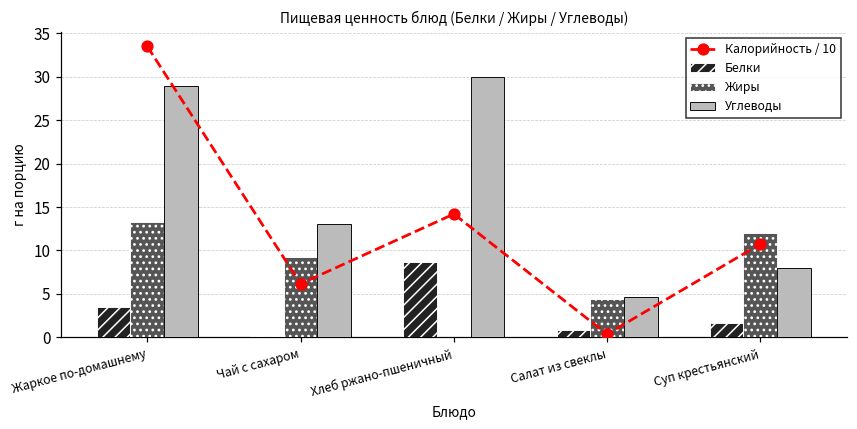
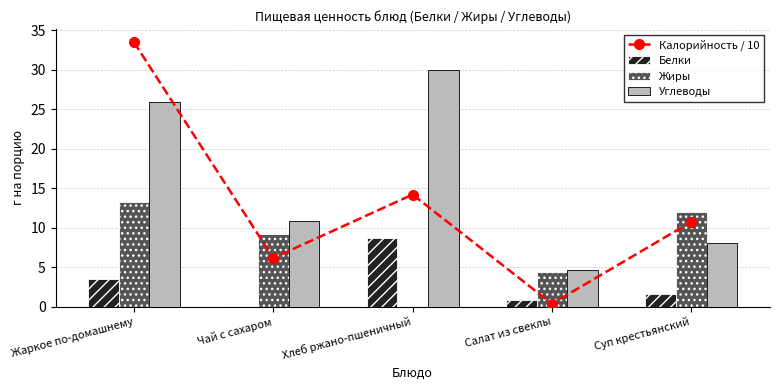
  {
    "Белки": {
      "Жаркое по-домашнему": 4,
      "Хлеб ржано-пшеничный": 9,
      "Салат из свеклы": 1,
      "Суп крестьянский": 2
    },
    "Калорийность / 10": {
      "Жаркое по-домашнему": 34,
      "Чай с сахаром": 6,
      "Хлеб ржано-пшеничный": 14,
      "Салат из свеклы": 0,
      "Суп крестьянский": 11
    },
    "Жиры": {
      "Жаркое по-домашнему": 13,
      "Чай с сахаром": 9,
      "Хлеб ржано-пшеничный": 0,
      "Салат из свеклы": 4,
      "Суп крестьянский": 12
    },
    "Углеводы": {
-     "Жаркое по-домашнему": 29,
-     "Чай с сахаром": 13,
+     "Жаркое по-домашнему": 26,
+     "Чай с сахаром": 11,
      "Хлеб ржано-пшеничный": 30,
      "Салат из свеклы": 5,
      "Суп крестьянский": 8
    }
  }
